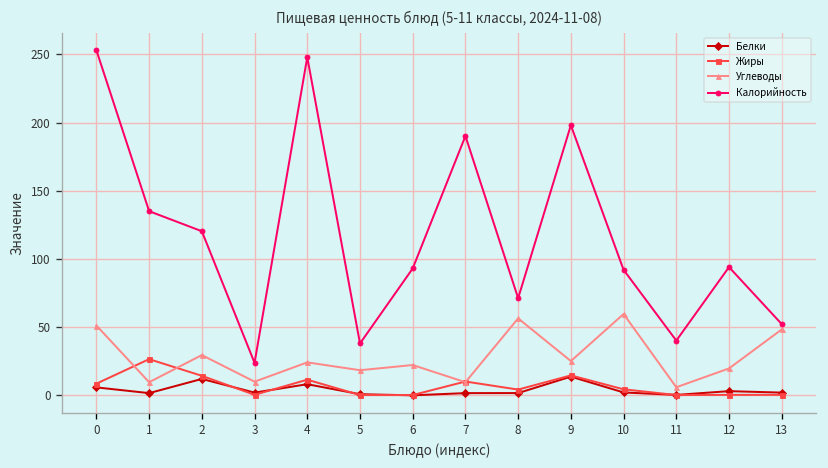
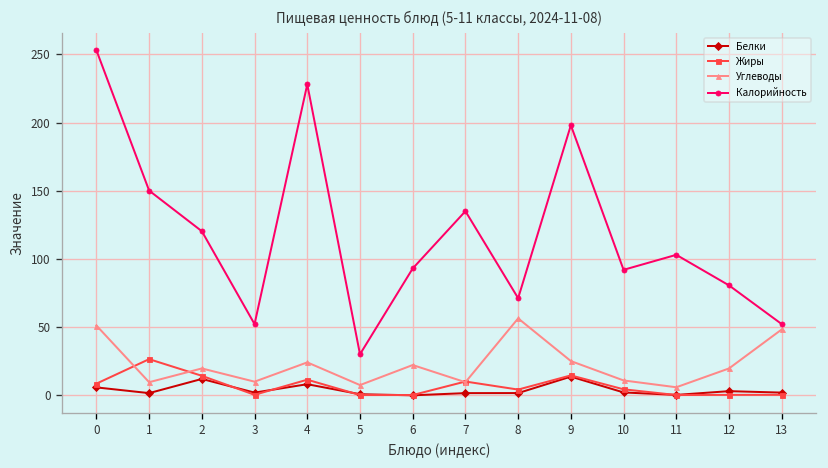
  {
    "Белки": {
      "0": 6,
      "1": 2,
      "2": 12,
      "4": 8,
      "7": 2,
      "8": 2,
      "10": 2,
      "12": 3
    },
    "Жиры": {
      "0": 9,
      "1": 27,
      "2": 14,
      "4": 11,
      "8": 4,
      "10": 4,
      "12": 0
    },
    "Углеводы": {
      "0": 51,
      "1": 10,
-     "2": 30,
+     "2": 20,
      "3": 10,
      "4": 24,
-     "5": 18,
+     "5": 8,
      "6": 22,
      "8": 56,
      "9": 25,
-     "10": 60,
+     "10": 11,
      "11": 6,
      "12": 20,
      "13": 48
    },
    "Калорийность": {
      "0": 253,
-     "1": 135,
+     "1": 150,
      "2": 120,
-     "3": 24,
-     "4": 248,
-     "5": 38,
+     "3": 52,
+     "4": 228,
+     "5": 30,
      "6": 93,
-     "7": 190,
+     "7": 135,
      "8": 71,
      "9": 198,
      "10": 92,
-     "11": 40,
-     "12": 94,
+     "11": 103,
+     "12": 81,
      "13": 52
    }
  }
